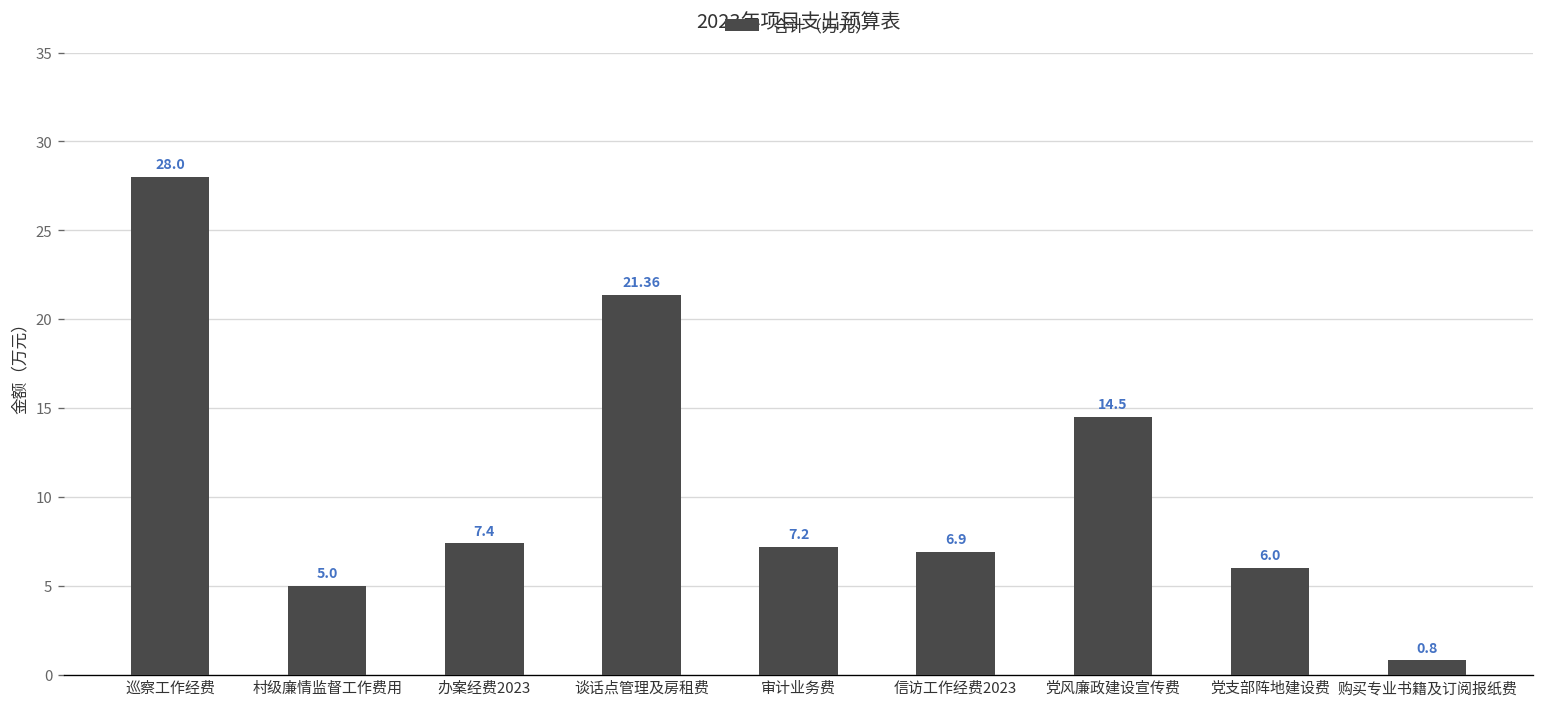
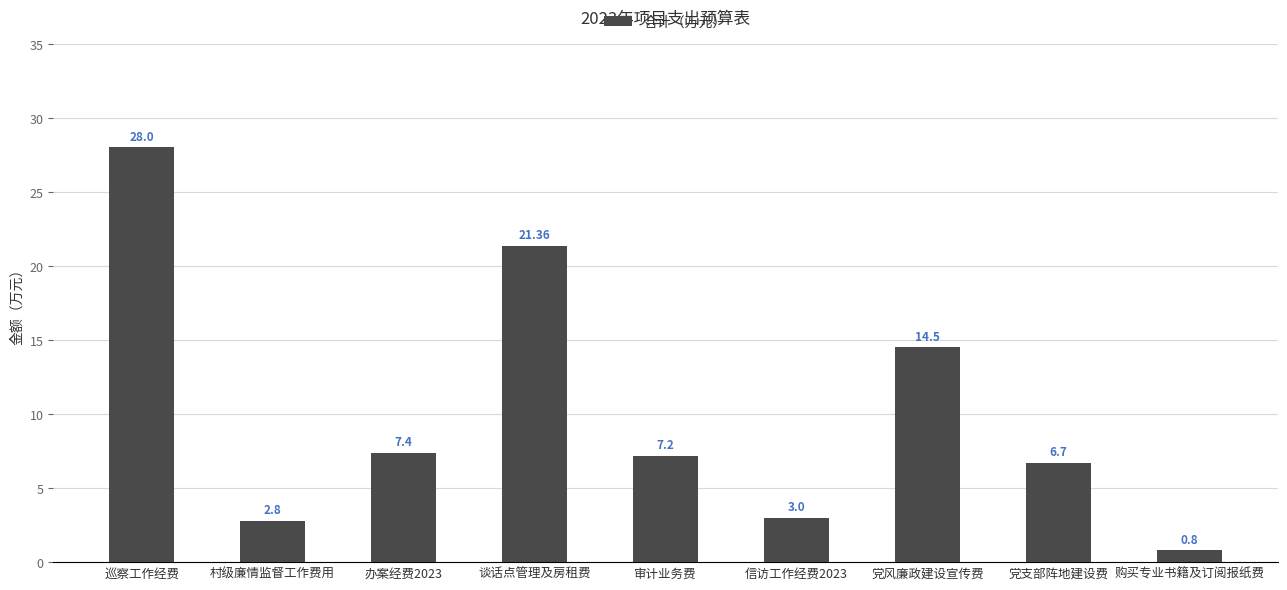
  {
    "巡察工作经费": 28.0,
-   "村级廉情监督工作费用": 5.0,
+   "村级廉情监督工作费用": 2.8,
    "办案经费2023": 7.4,
    "谈话点管理及房租费": 21.36,
    "审计业务费": 7.2,
-   "信访工作经费2023": 6.9,
+   "信访工作经费2023": 3.0,
    "党风廉政建设宣传费": 14.5,
-   "党支部阵地建设费": 6.0,
+   "党支部阵地建设费": 6.7,
    "购买专业书籍及订阅报纸费": 0.8
  }
